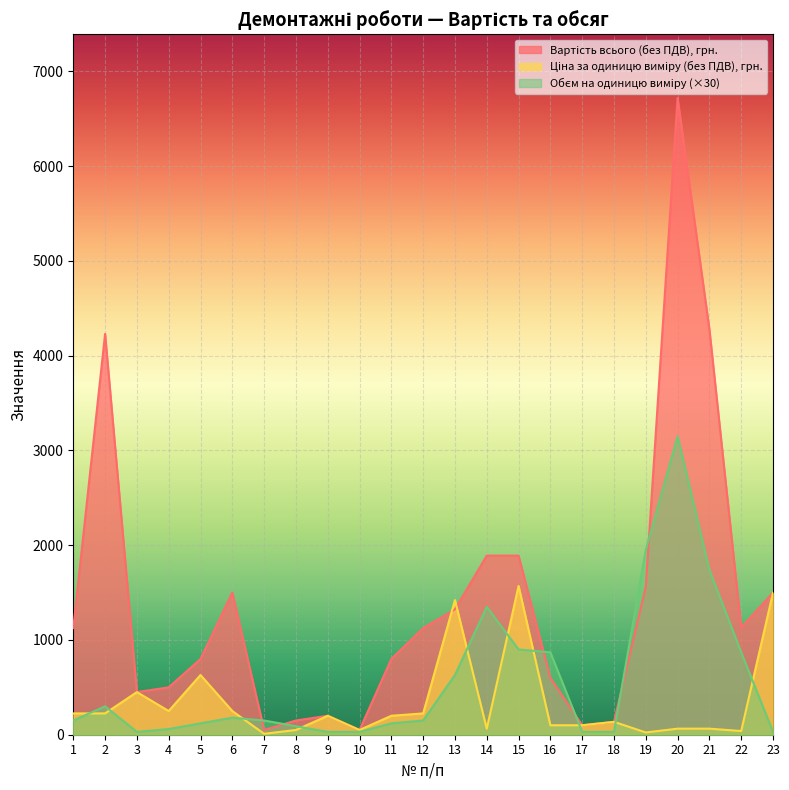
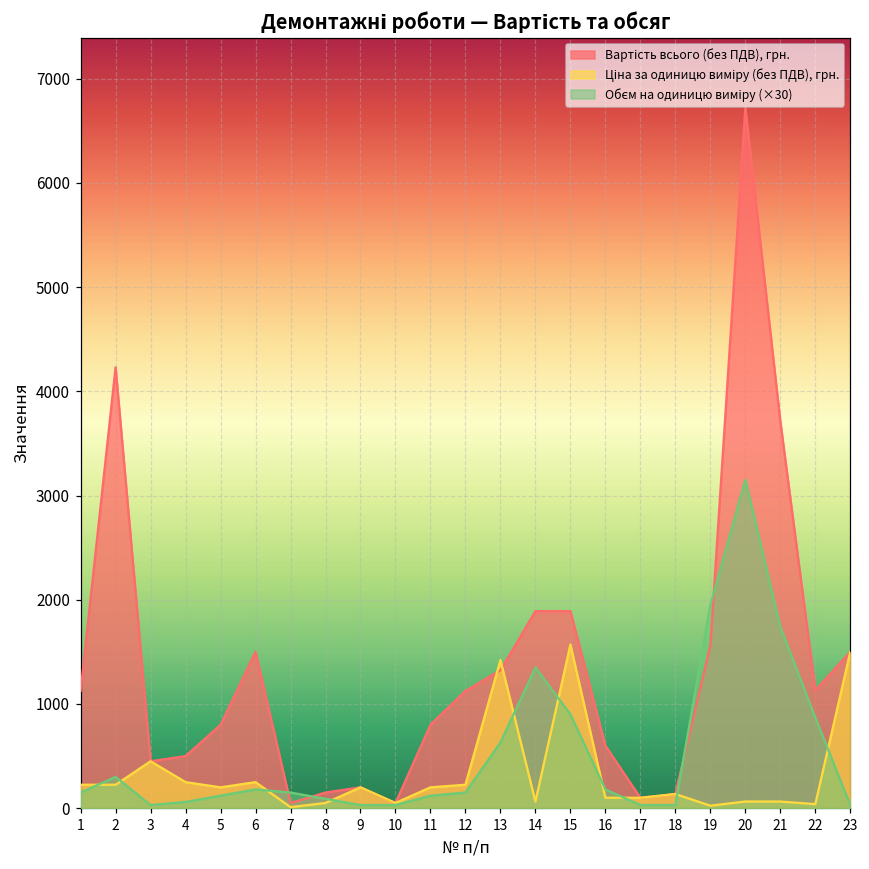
  {
    "Вартість всього (без ПДВ), грн.": {
      "1": 1100,
      "2": 4200,
      "4": 500,
      "5": 800,
      "6": 1500,
      "7": 100,
      "8": 200,
      "11": 800,
      "12": 1100,
      "13": 1300,
      "14": 1900,
      "15": 1900,
      "16": 600,
      "19": 1600,
      "20": 6700,
-     "21": 4300,
+     "21": 3700,
      "22": 1100
    },
    "Ціна за одиницю виміру (без ПДВ), грн.": {
      "1": 200,
      "2": 200,
      "4": 300,
-     "5": 600,
+     "5": 200,
      "6": 300,
      "7": 0,
      "8": 100,
      "11": 200,
      "12": 200,
      "13": 1400,
      "14": 100,
      "15": 1600,
      "16": 100,
      "19": 0,
      "20": 100,
      "21": 100,
      "22": 0
    },
    "Обєм на одиницю виміру (×30)": {
      "1": 200,
      "2": 300,
      "3": 0,
      "4": 100,
      "5": 100,
      "6": 200,
      "7": 200,
      "8": 100,
      "9": 0,
      "11": 100,
      "12": 200,
      "13": 600,
      "14": 1400,
      "15": 900,
-     "16": 900,
+     "16": 200,
      "17": 0,
      "18": 0,
      "19": 2000,
      "20": 3200,
      "21": 1700,
      "22": 900,
      "23": 0
    }
  }
